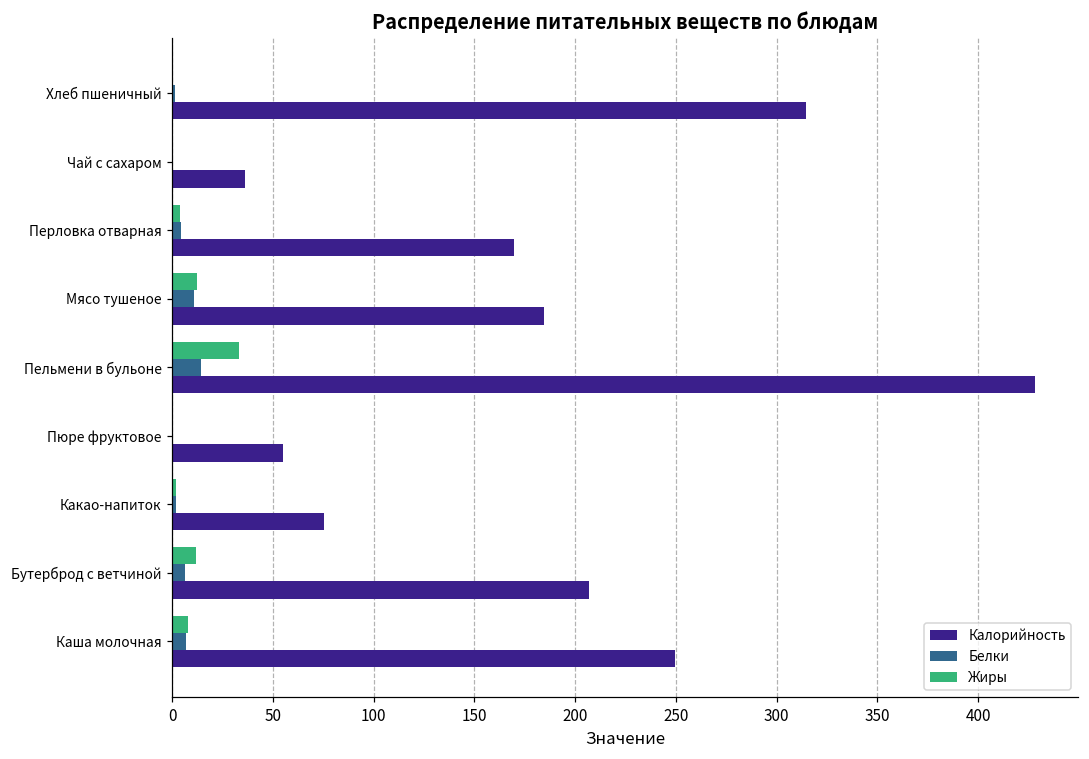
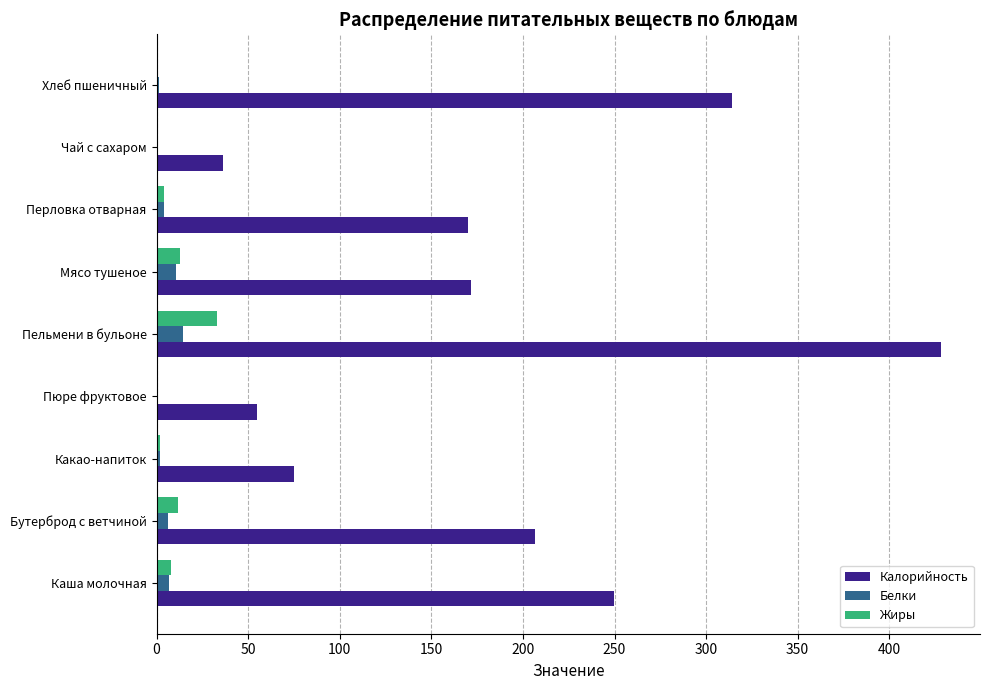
  {
    "Калорийность": {
      "Хлеб пшеничный": 314,
      "Чай с сахаром": 36,
      "Перловка отварная": 170,
-     "Мясо тушеное": 185,
+     "Мясо тушеное": 172,
      "Пельмени в бульоне": 428,
      "Пюре фруктовое": 55,
      "Какао-напиток": 75,
      "Бутерброд с ветчиной": 207,
      "Каша молочная": 250
    },
    "Белки": {
      "Чай с сахаром": 0,
      "Перловка отварная": 4,
      "Мясо тушеное": 11,
      "Пельмени в бульоне": 14,
      "Пюре фруктовое": 0,
      "Какао-напиток": 2,
      "Бутерброд с ветчиной": 6,
      "Каша молочная": 7
    },
    "Жиры": {
      "Чай с сахаром": 0,
      "Перловка отварная": 4,
      "Мясо тушеное": 13,
      "Пельмени в бульоне": 33,
      "Пюре фруктовое": 0,
      "Какао-напиток": 2,
      "Бутерброд с ветчиной": 12,
      "Каша молочная": 8
    }
  }
